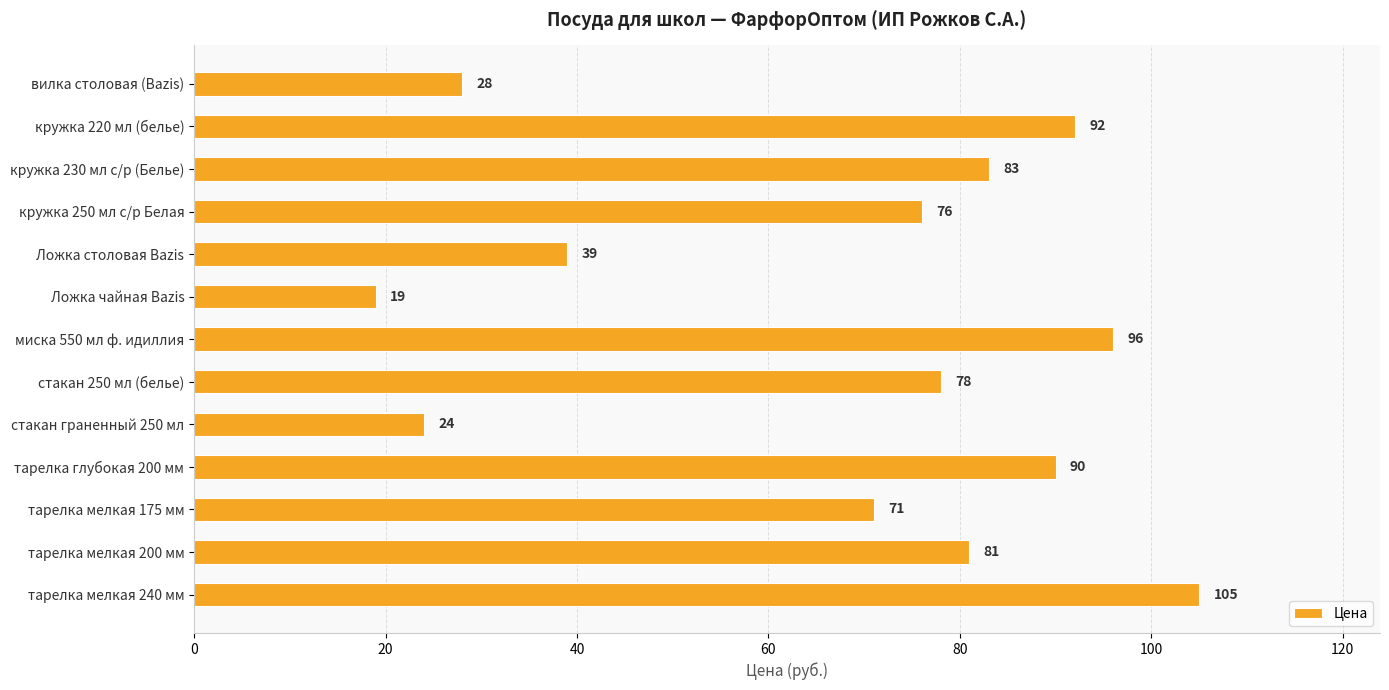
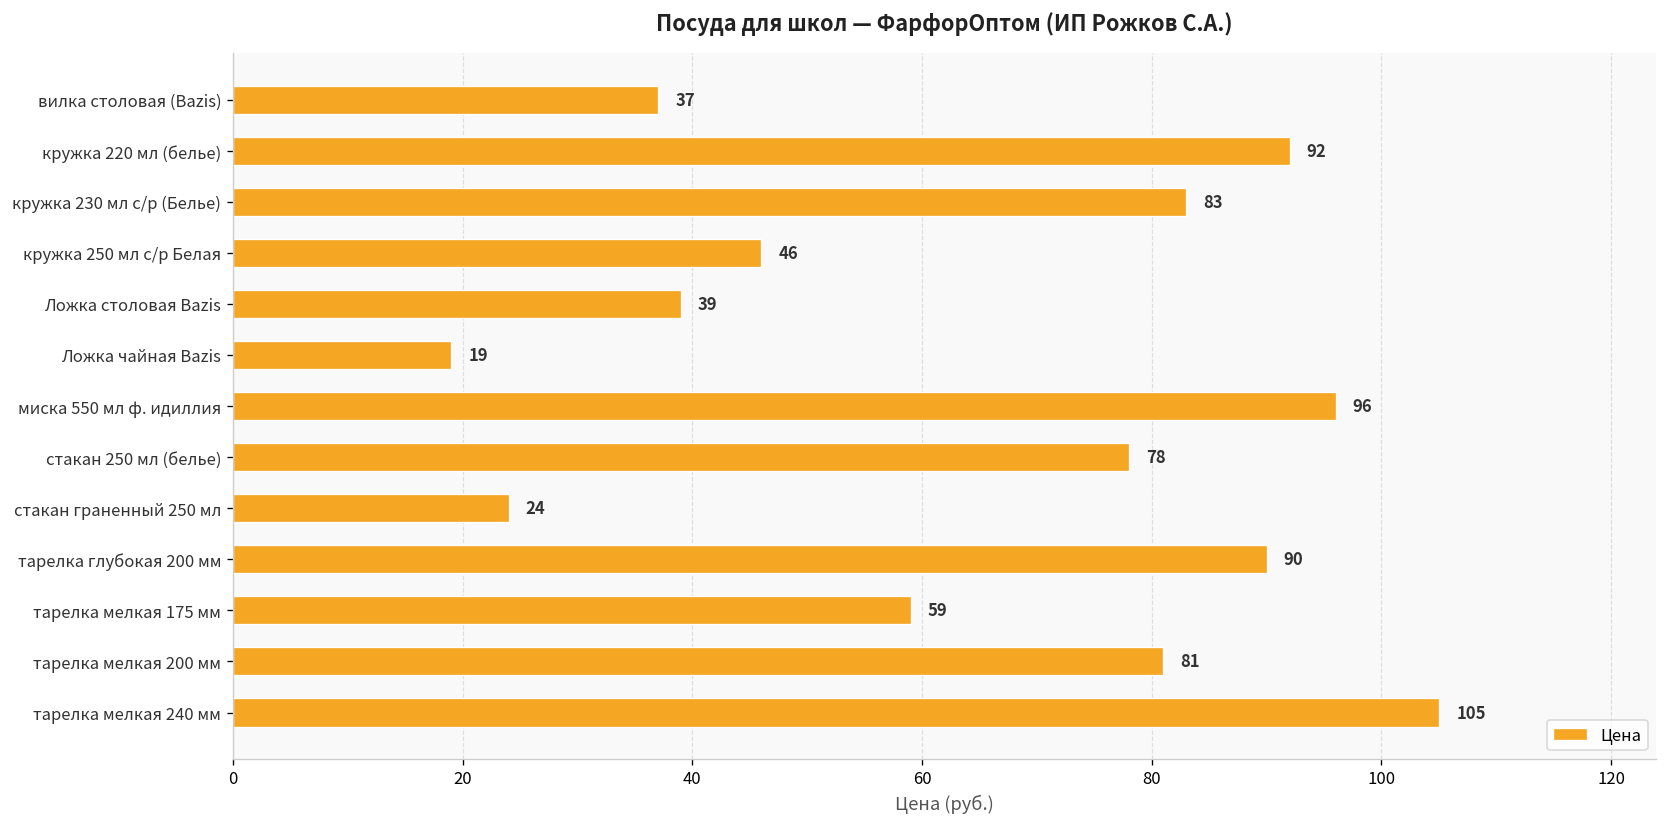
  {
-   "вилка столовая (Bazis)": 28,
+   "вилка столовая (Bazis)": 37,
    "кружка 220 мл (белье)": 92,
    "кружка 230 мл с/р (Белье)": 83,
-   "кружка 250 мл с/р Белая": 76,
+   "кружка 250 мл с/р Белая": 46,
    "Ложка столовая Bazis": 39,
    "Ложка чайная Bazis": 19,
    "миска 550 мл ф. идиллия": 96,
    "стакан 250 мл (белье)": 78,
    "стакан граненный 250 мл": 24,
    "тарелка глубокая 200 мм": 90,
-   "тарелка мелкая 175 мм": 71,
+   "тарелка мелкая 175 мм": 59,
    "тарелка мелкая 200 мм": 81,
    "тарелка мелкая 240 мм": 105
  }
